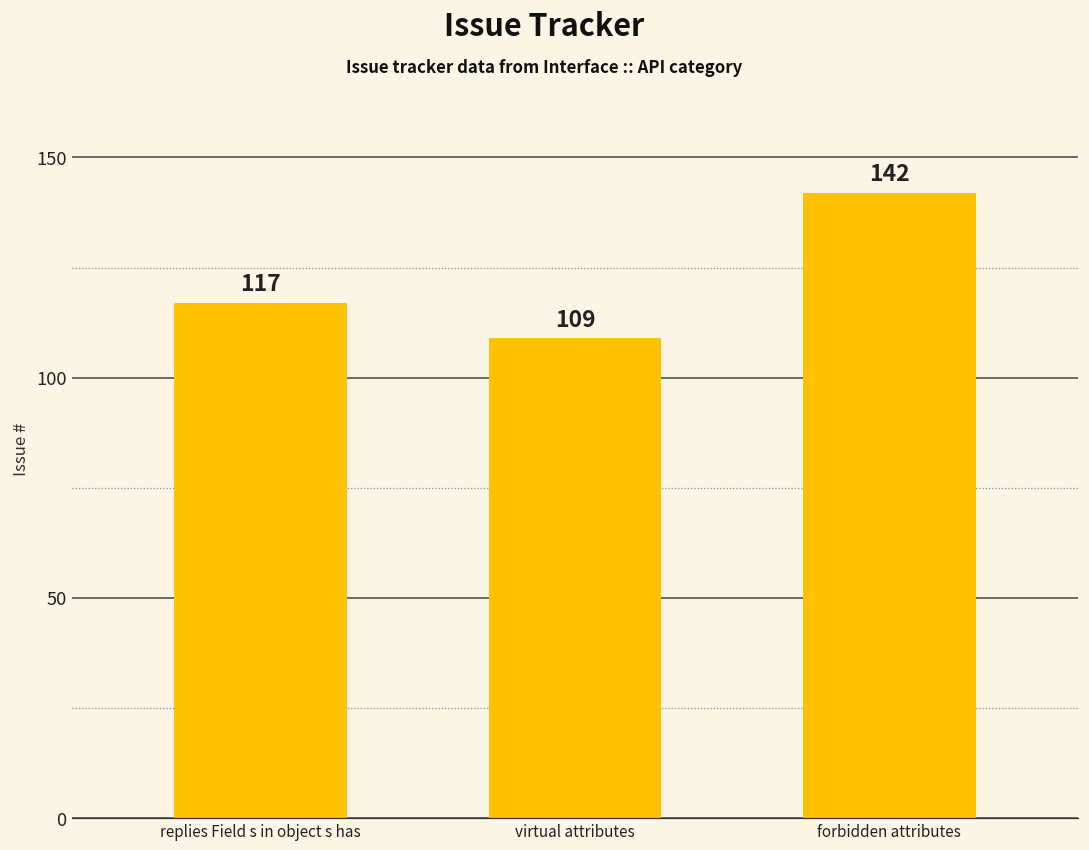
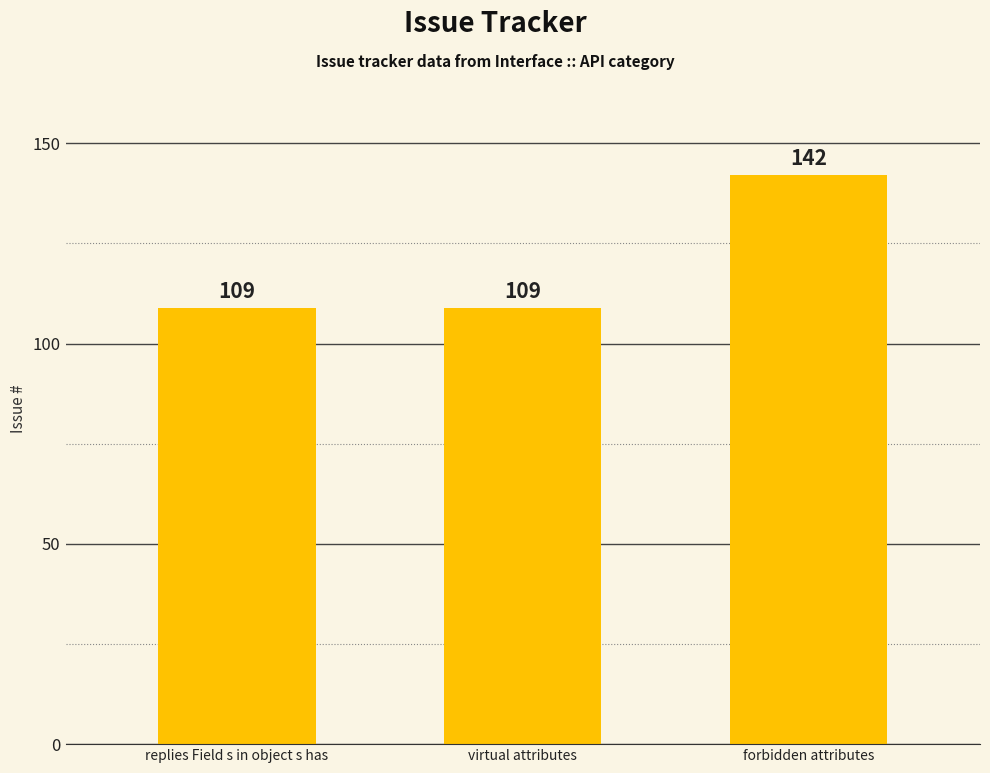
  {
-   "replies Field s in object s has": 117,
+   "replies Field s in object s has": 109,
    "virtual attributes": 109,
    "forbidden attributes": 142
  }
